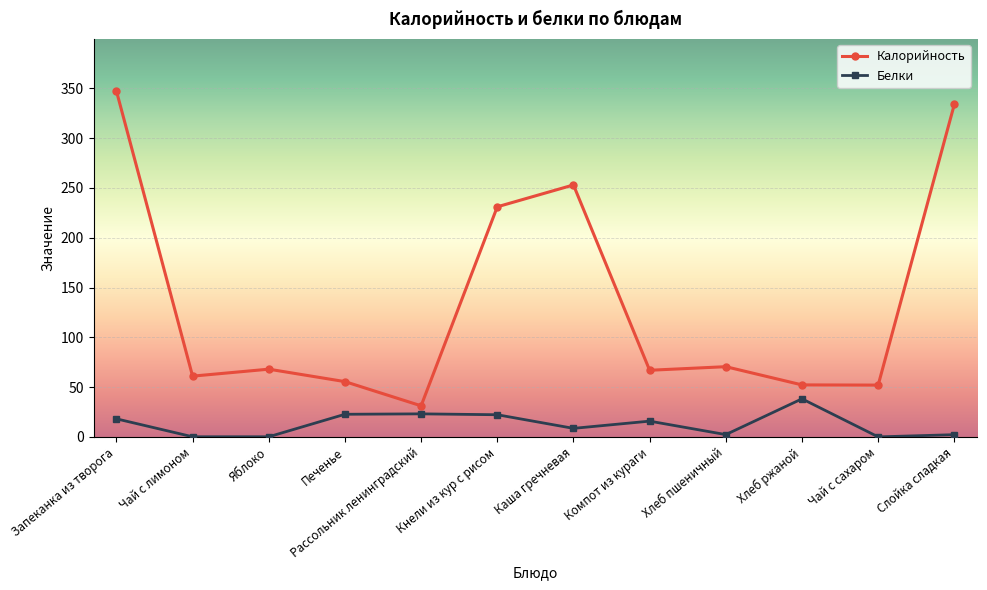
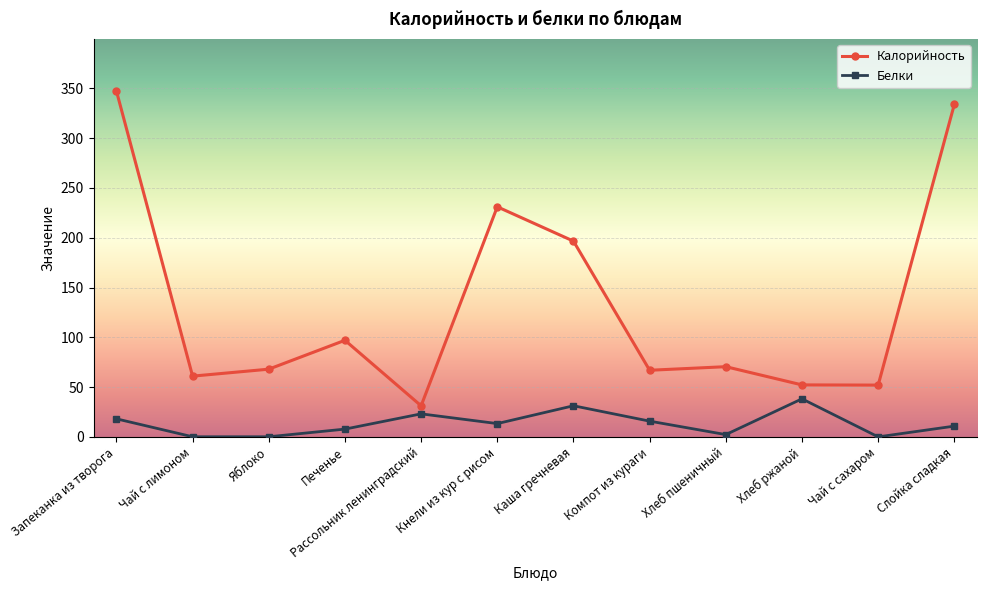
  {
    "Калорийность": {
      "Запеканка из творога": 350,
      "Чай с лимоном": 60,
      "Яблоко": 70,
-     "Печенье": 60,
+     "Печенье": 100,
      "Рассольник ленинградский": 30,
      "Кнели из кур с рисом": 230,
-     "Каша гречневая": 250,
+     "Каша гречневая": 200,
      "Компот из кураги": 70,
      "Хлеб пшеничный": 70,
      "Хлеб ржаной": 50,
      "Чай с сахаром": 50,
      "Слойка сладкая": 330
    },
    "Белки": {
      "Запеканка из творога": 20,
      "Чай с лимоном": 0,
      "Яблоко": 0,
-     "Печенье": 20,
+     "Печенье": 10,
      "Рассольник ленинградский": 20,
-     "Кнели из кур с рисом": 20,
-     "Каша гречневая": 10,
+     "Кнели из кур с рисом": 10,
+     "Каша гречневая": 30,
      "Компот из кураги": 20,
      "Хлеб пшеничный": 0,
      "Хлеб ржаной": 40,
      "Чай с сахаром": 0,
-     "Слойка сладкая": 0
+     "Слойка сладкая": 10
    }
  }
